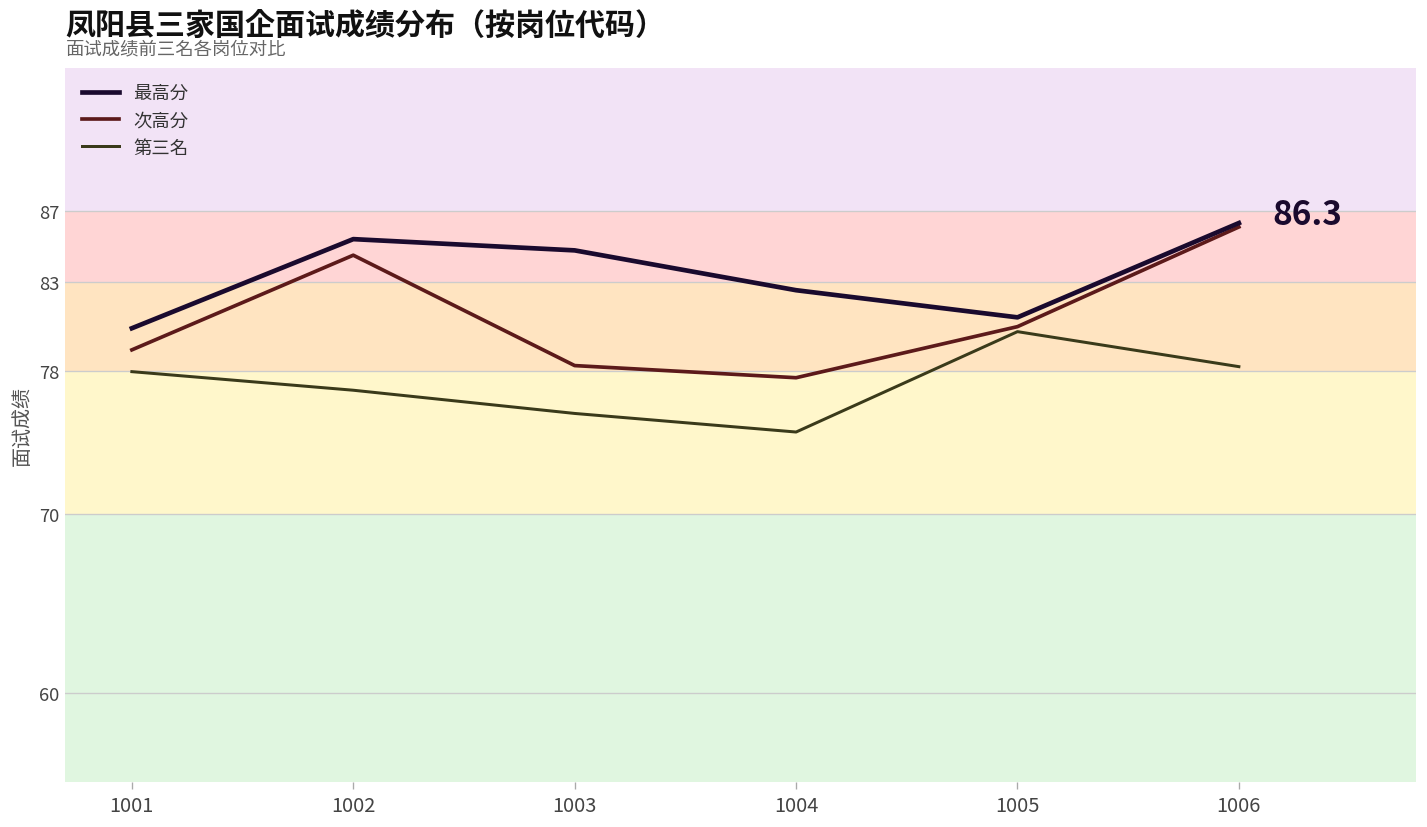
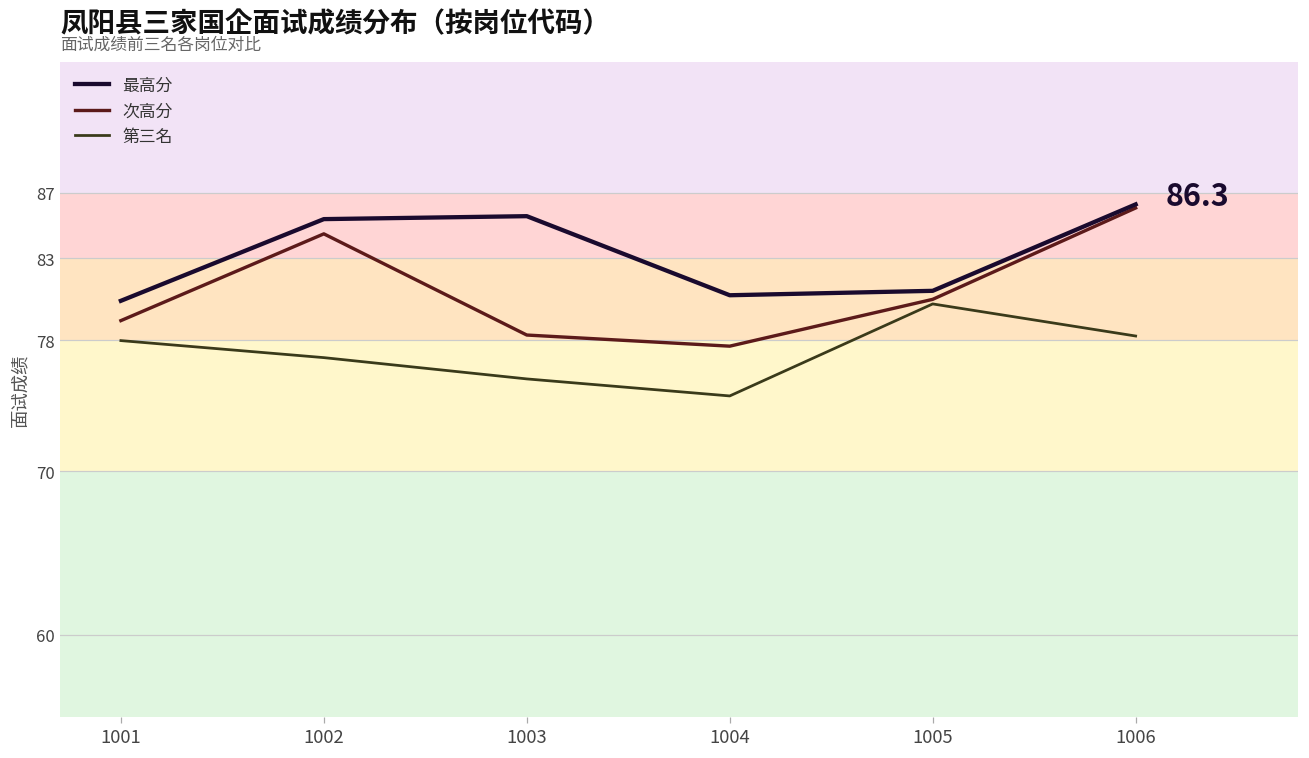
  {
    "最高分": {
      "1001": 80.4,
      "1002": 85.4,
-     "1003": 84.8,
-     "1004": 82.5,
+     "1003": 85.6,
+     "1004": 80.8,
      "1005": 81.0,
      "1006": 86.3
    }
  }
